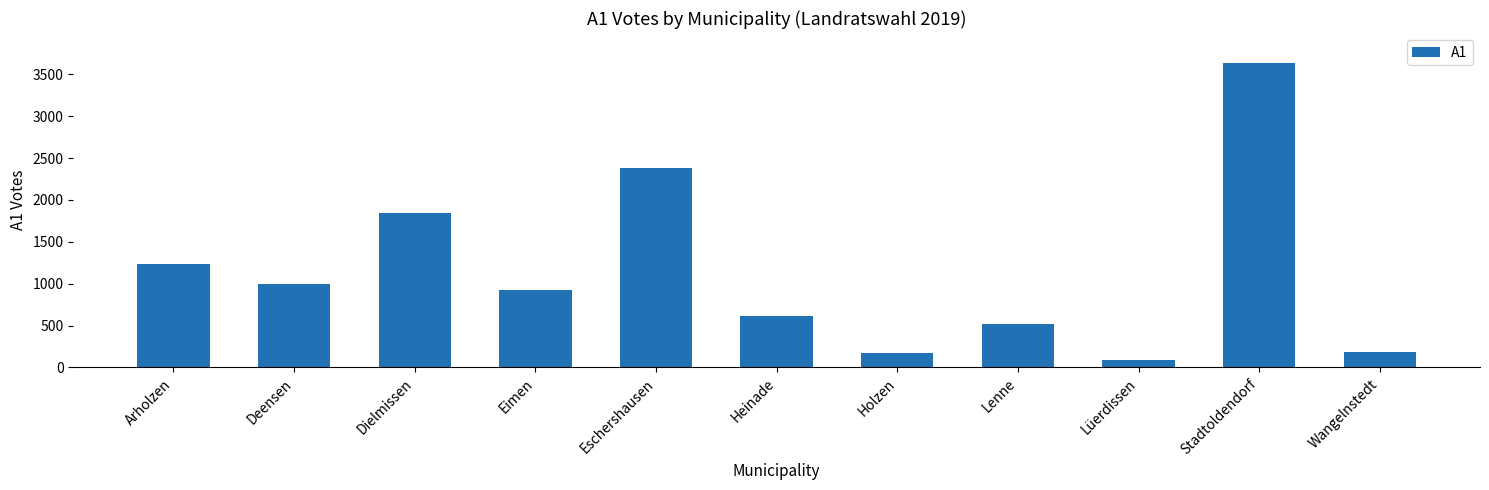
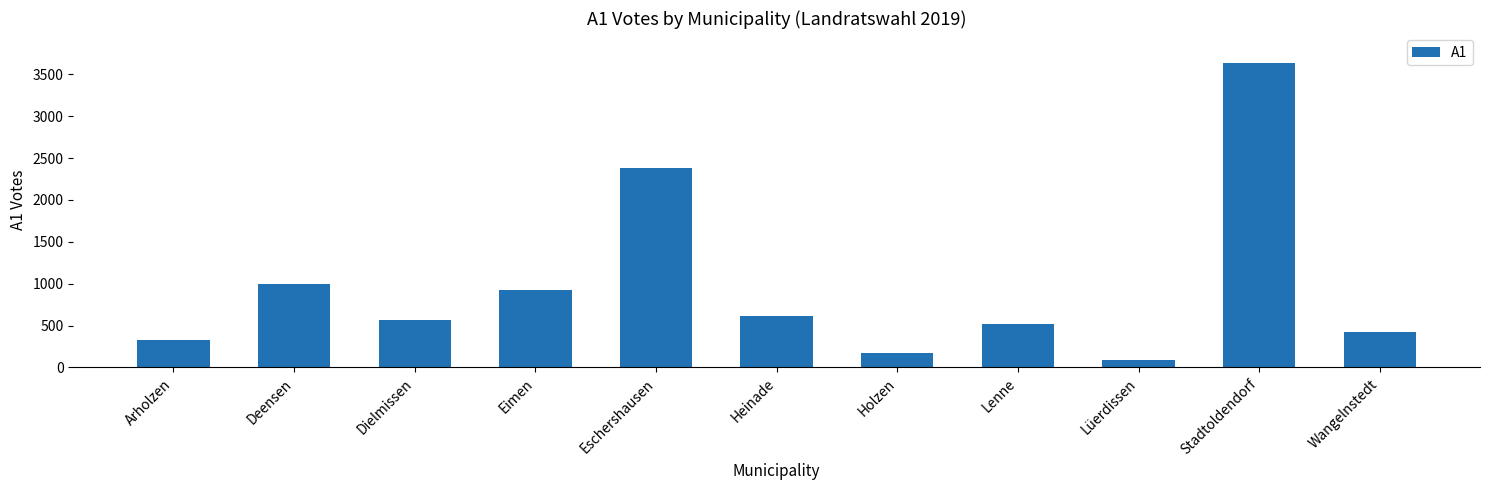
  {
-   "Arholzen": 1200,
+   "Arholzen": 300,
    "Deensen": 1000,
-   "Dielmissen": 1800,
+   "Dielmissen": 600,
    "Eimen": 900,
    "Eschershausen": 2400,
    "Heinade": 600,
    "Holzen": 200,
    "Lenne": 500,
    "Lüerdissen": 100,
    "Stadtoldendorf": 3600,
-   "Wangelnstedt": 200
+   "Wangelnstedt": 400
  }
